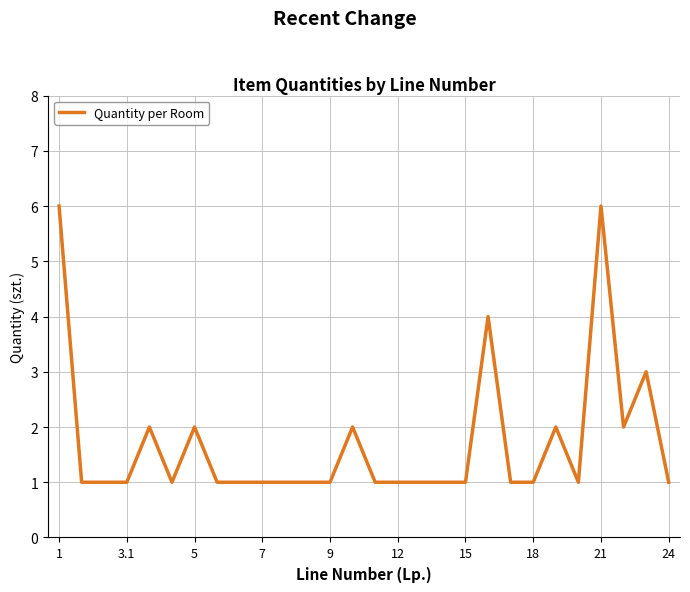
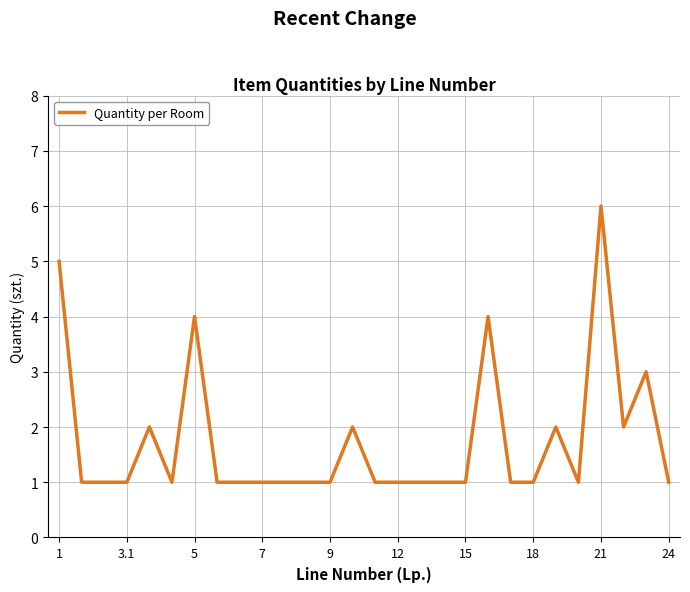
  {
-   "1": 6,
+   "1": 5,
    "3.1": 1,
-   "5": 2,
+   "5": 4,
    "7": 1,
    "9": 1,
    "12": 1,
    "15": 1,
    "18": 1,
    "21": 6,
    "24": 1
  }
